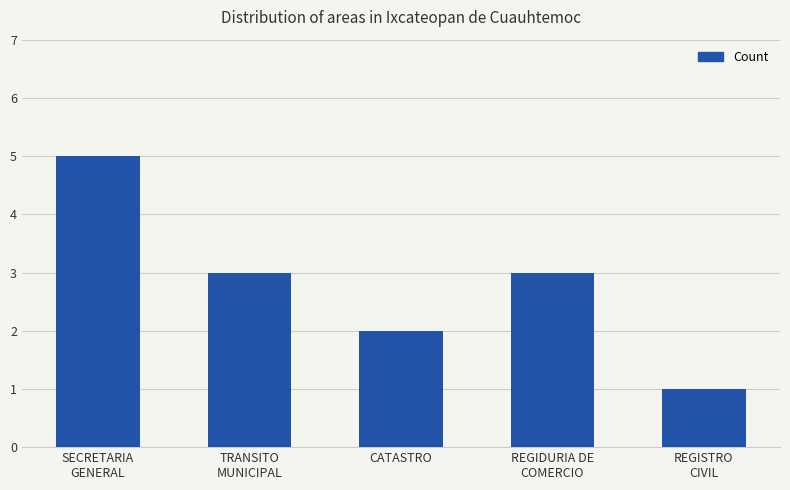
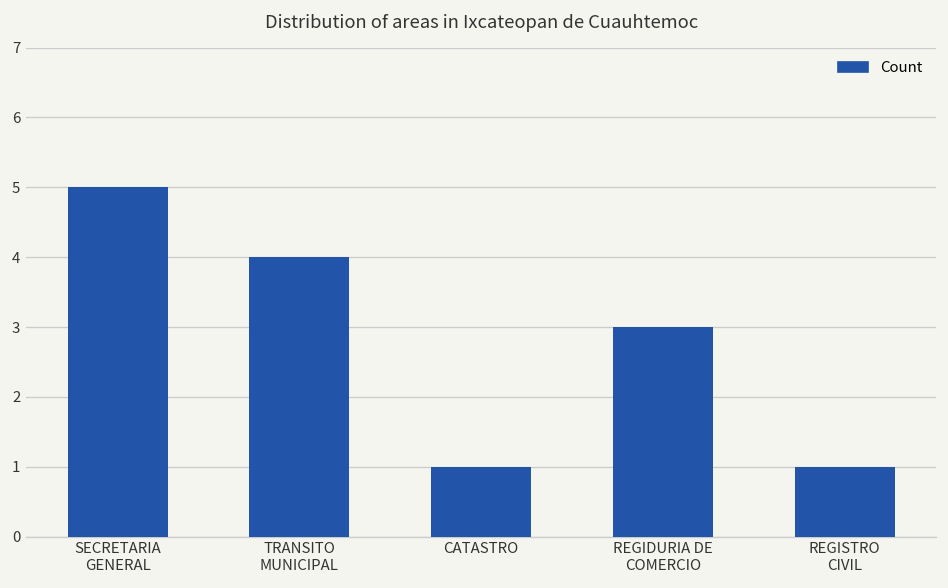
  {
    "SECRETARIA GENERAL": 5,
-   "TRANSITO MUNICIPAL": 3,
-   "CATASTRO": 2,
+   "TRANSITO MUNICIPAL": 4,
+   "CATASTRO": 1,
    "REGIDURIA DE COMERCIO": 3,
    "REGISTRO CIVIL": 1
  }
